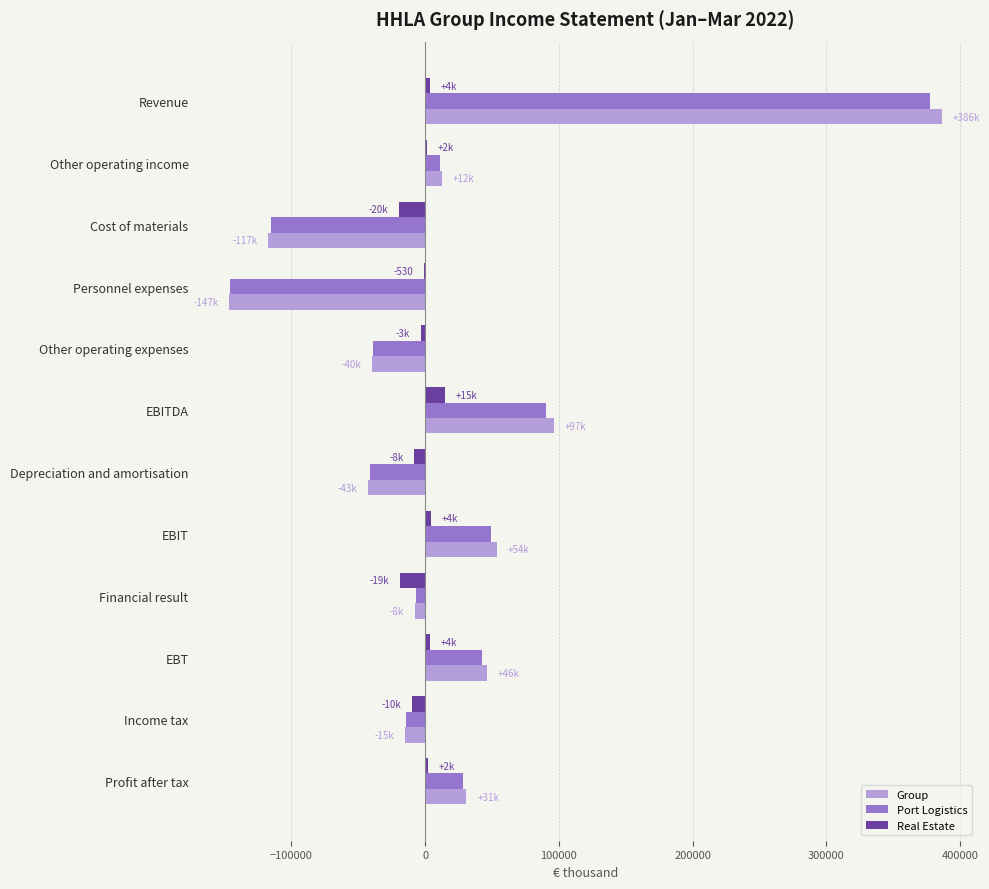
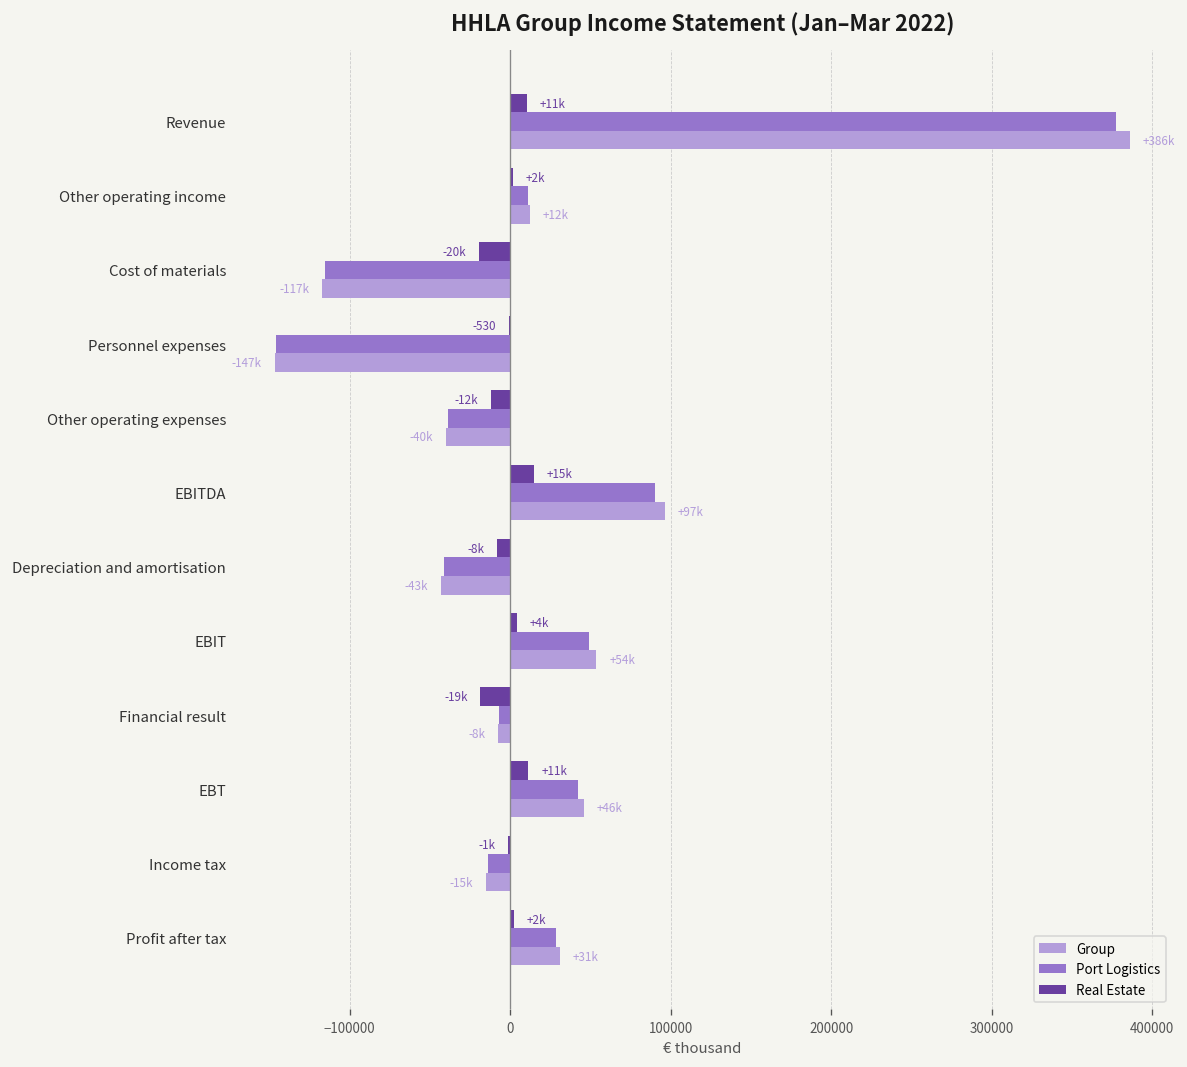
  {
    "Real Estate": {
-     "Revenue": "+4k",
+     "Revenue": "+11k",
      "Other operating income": "+2k",
      "Cost of materials": "-20k",
      "Personnel expenses": "-530",
-     "Other operating expenses": "-3k",
+     "Other operating expenses": "-12k",
      "EBITDA": "+15k",
      "Depreciation and amortisation": "-8k",
      "EBIT": "+4k",
      "Financial result": "-19k",
-     "EBT": "+4k",
-     "Income tax": "-10k",
+     "EBT": "+11k",
+     "Income tax": "-1k",
      "Profit after tax": "+2k"
    }
  }
